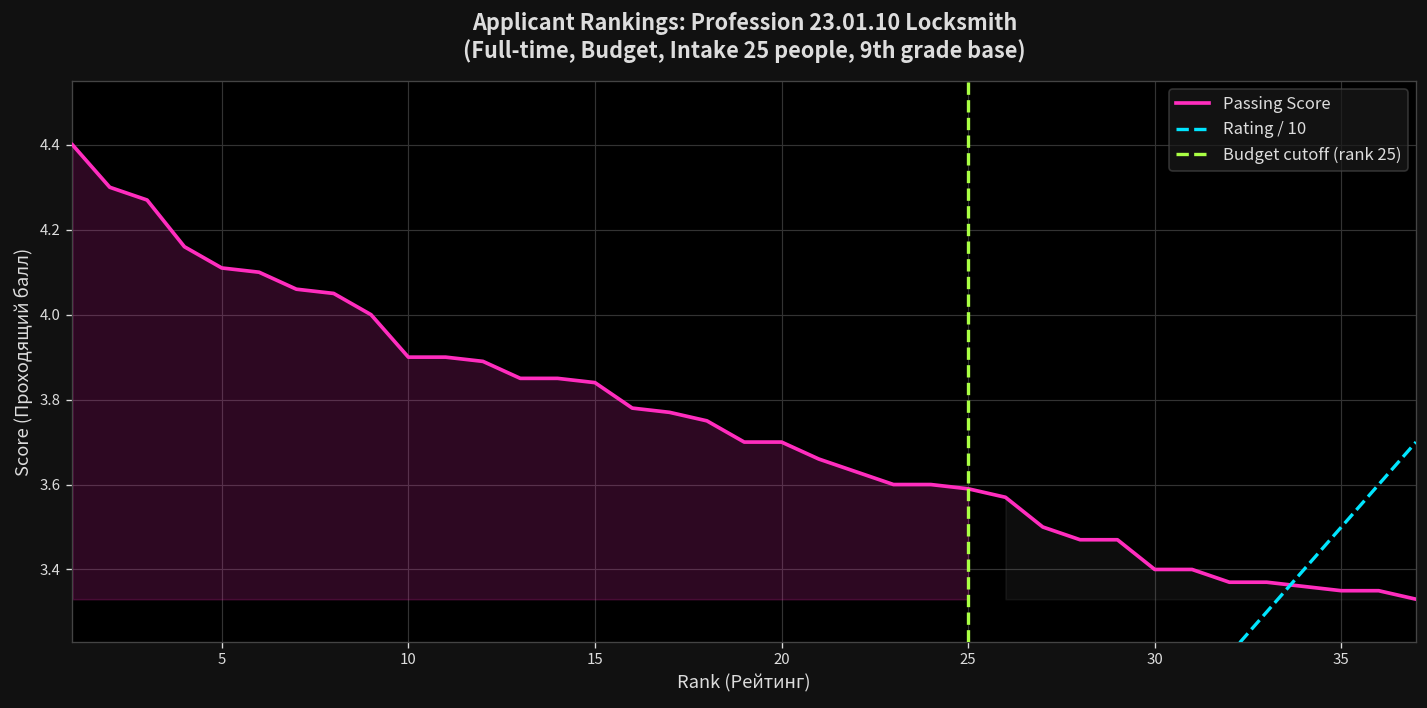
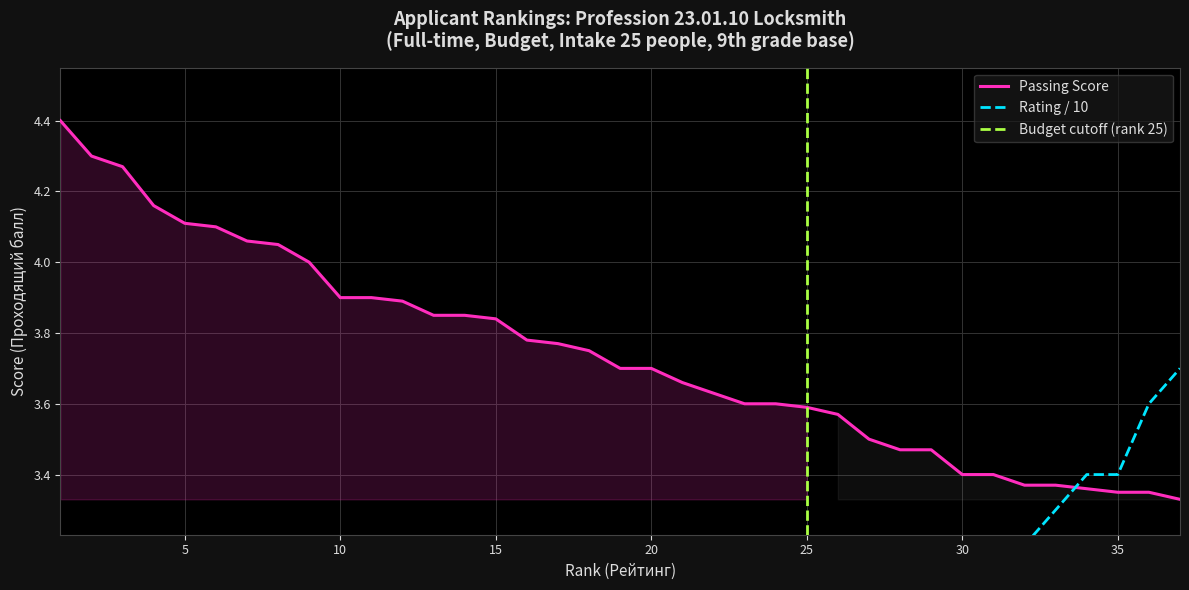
  {
    "Rating / 10": {
-     "35": 3.50
+     "35": 3.40
    }
  }
